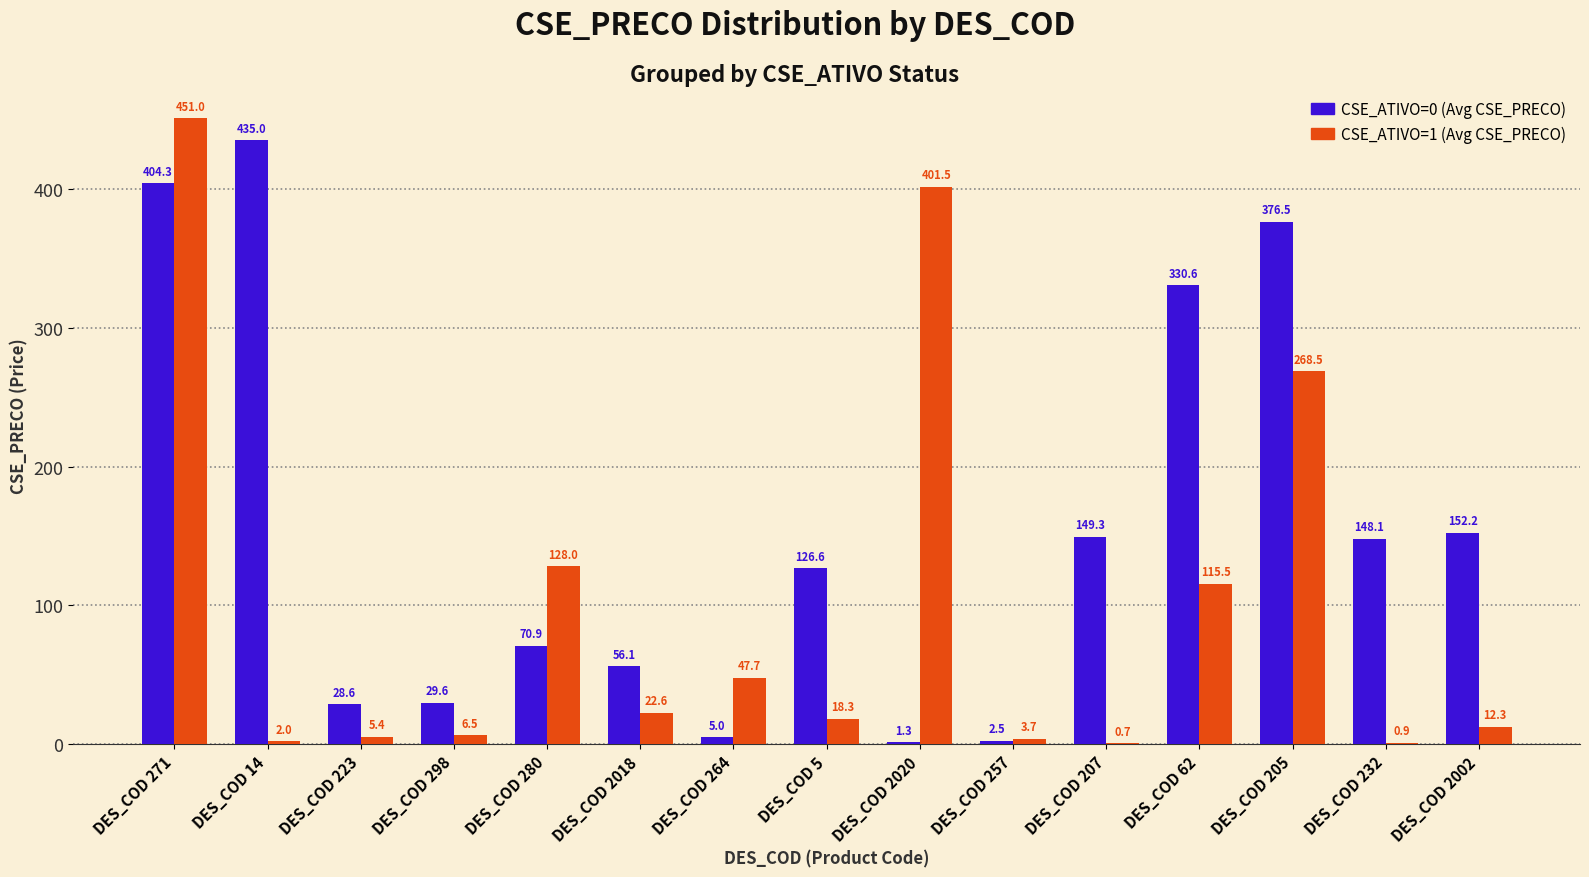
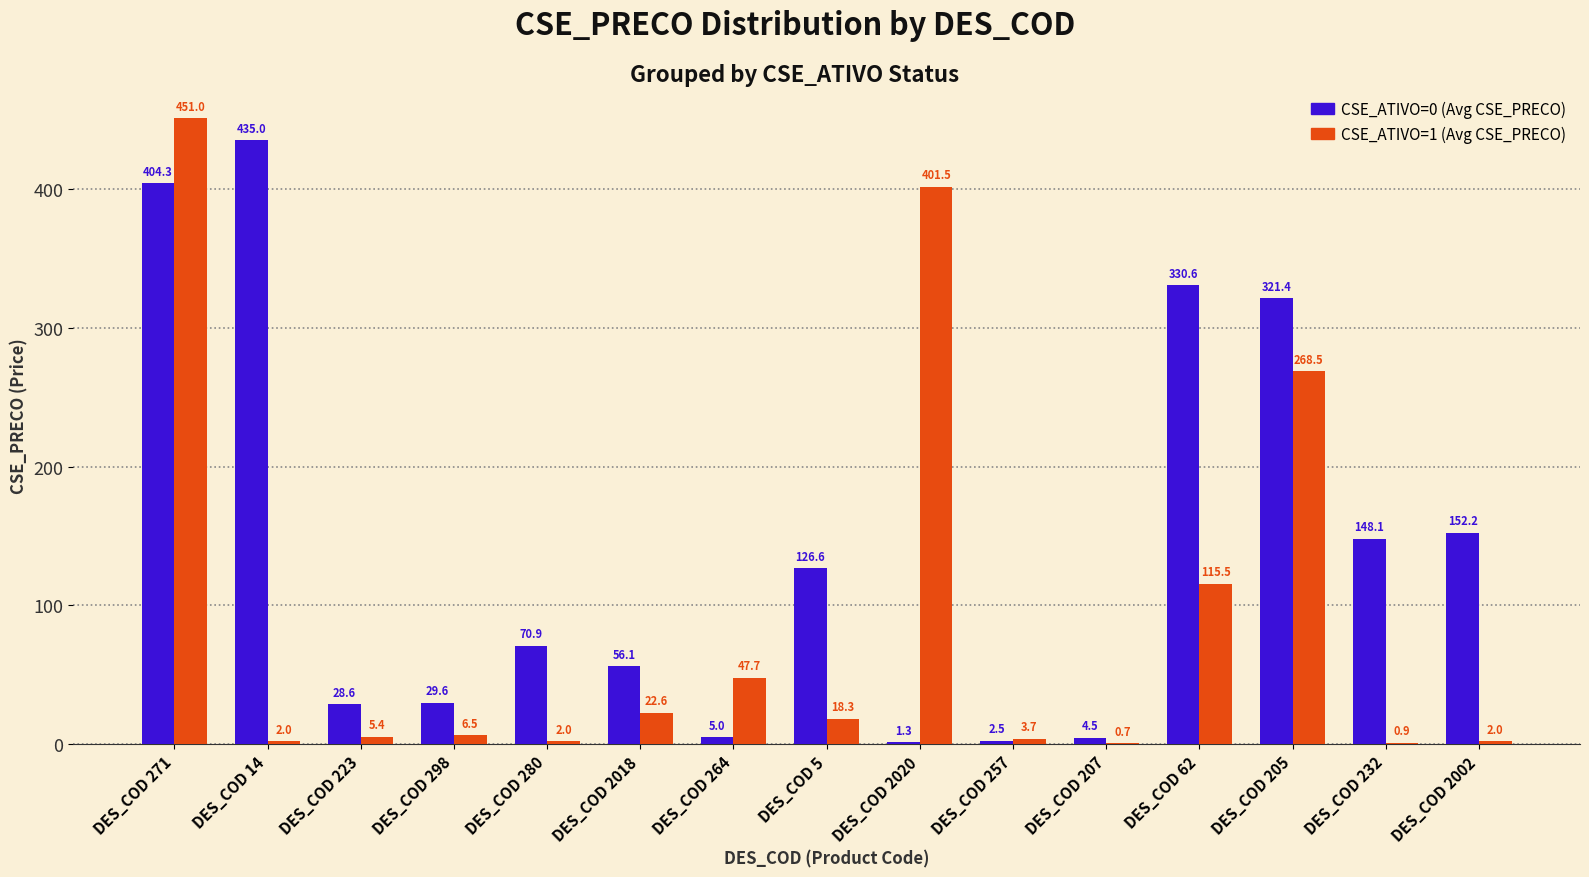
  {
    "CSE_ATIVO=0 (Avg CSE_PRECO)": {
      "DES_COD 271": 404.3,
      "DES_COD 14": 435.0,
      "DES_COD 223": 28.6,
      "DES_COD 298": 29.6,
      "DES_COD 280": 70.9,
      "DES_COD 2018": 56.1,
      "DES_COD 264": 5.0,
      "DES_COD 5": 126.6,
      "DES_COD 2020": 1.3,
      "DES_COD 257": 2.5,
-     "DES_COD 207": 149.3,
+     "DES_COD 207": 4.5,
      "DES_COD 62": 330.6,
-     "DES_COD 205": 376.5,
+     "DES_COD 205": 321.4,
      "DES_COD 232": 148.1,
      "DES_COD 2002": 152.2
    },
    "CSE_ATIVO=1 (Avg CSE_PRECO)": {
      "DES_COD 271": 451.0,
      "DES_COD 14": 2.0,
      "DES_COD 223": 5.4,
      "DES_COD 298": 6.5,
-     "DES_COD 280": 128.0,
+     "DES_COD 280": 2.0,
      "DES_COD 2018": 22.6,
      "DES_COD 264": 47.7,
      "DES_COD 5": 18.3,
      "DES_COD 2020": 401.5,
      "DES_COD 257": 3.7,
      "DES_COD 207": 0.7,
      "DES_COD 62": 115.5,
      "DES_COD 205": 268.5,
      "DES_COD 232": 0.9,
-     "DES_COD 2002": 12.3
+     "DES_COD 2002": 2.0
    }
  }
